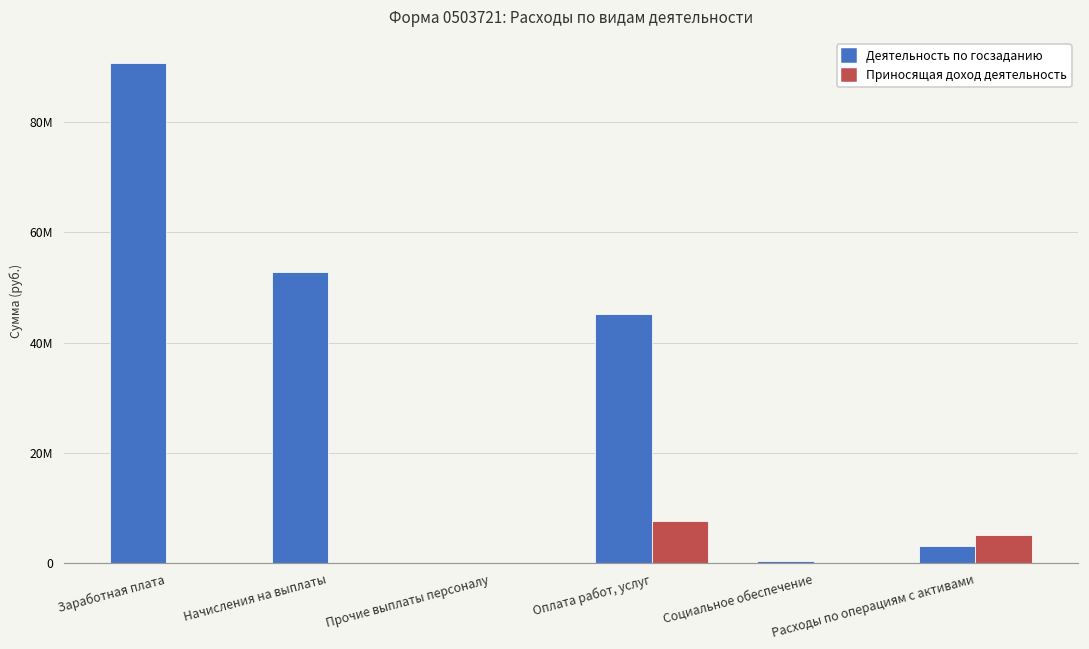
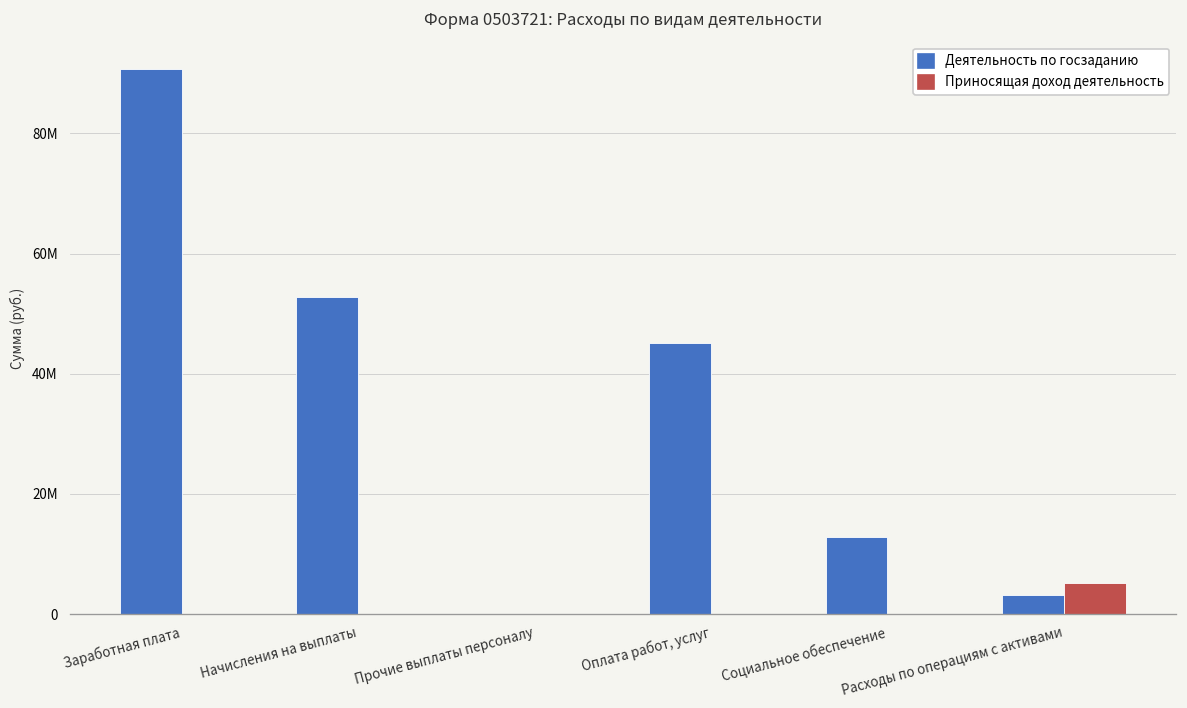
  {
    "Деятельность по госзаданию": {
      "Заработная плата": 91000000,
      "Начисления на выплаты": 53000000,
      "Прочие выплаты персоналу": 0,
      "Оплата работ, услуг": 45000000,
-     "Социальное обеспечение": 0,
+     "Социальное обеспечение": 13000000,
      "Расходы по операциям с активами": 3000000
    },
    "Приносящая доход деятельность": {
      "Прочие выплаты персоналу": 0,
-     "Оплата работ, услуг": 8000000,
+     "Оплата работ, услуг": 0,
      "Социальное обеспечение": 0,
      "Расходы по операциям с активами": 5000000
    }
  }
